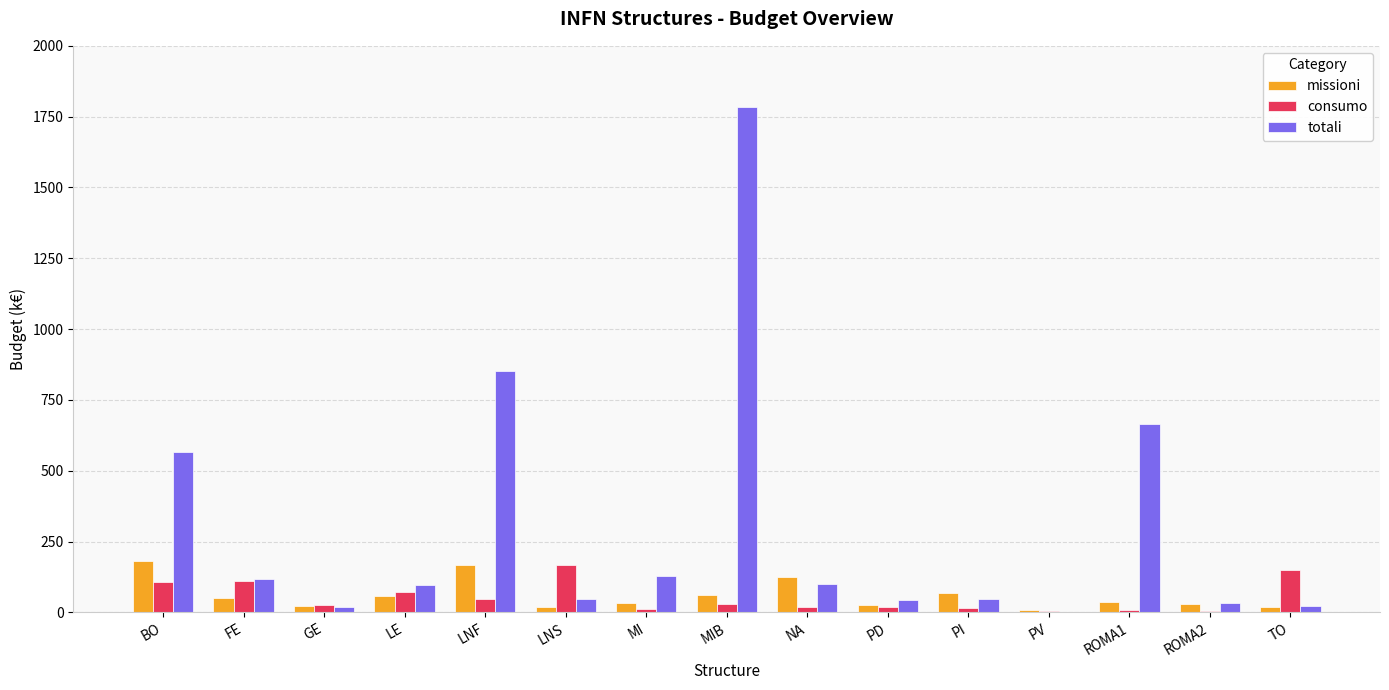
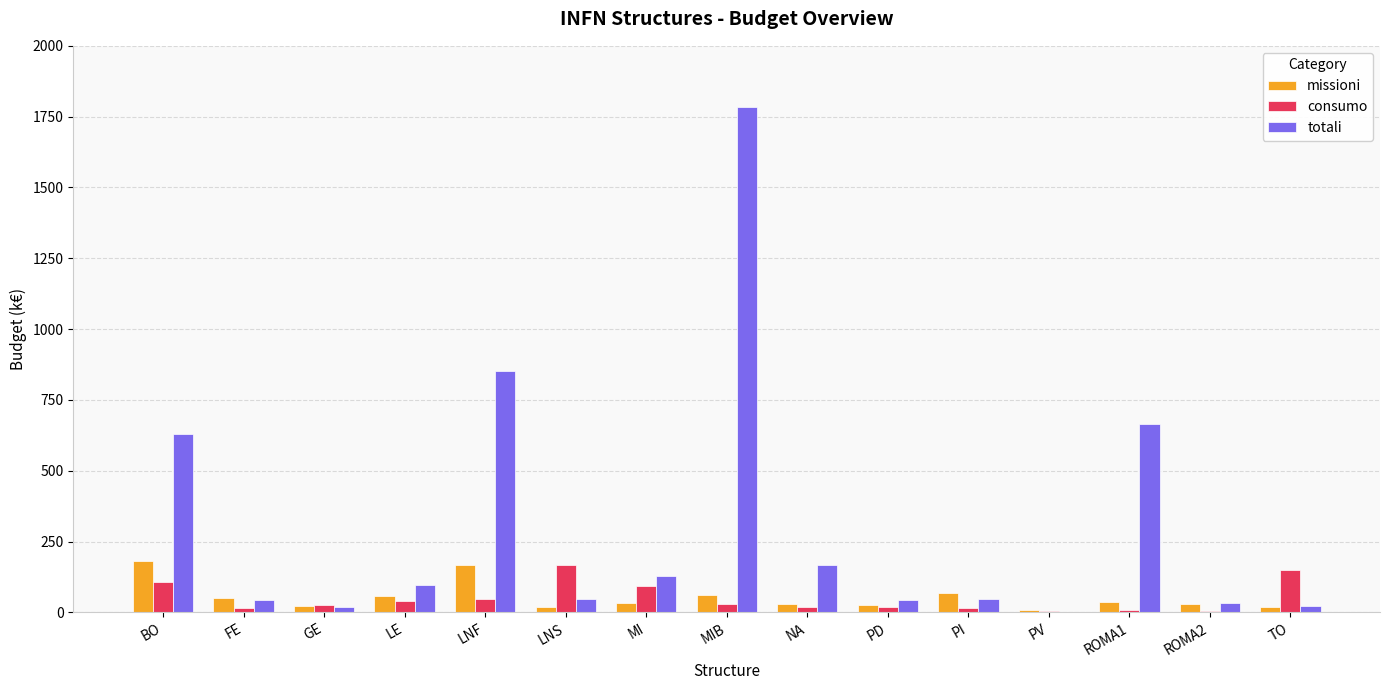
  {
    "missioni": {
      "BO": 180,
      "FE": 50,
      "GE": 20,
      "LE": 60,
      "LNF": 170,
      "LNS": 20,
      "MI": 30,
      "MIB": 60,
-     "NA": 130,
+     "NA": 30,
      "PD": 30,
      "PI": 70,
      "PV": 10,
      "ROMA1": 40,
      "ROMA2": 30,
      "TO": 20
    },
    "consumo": {
      "BO": 110,
-     "FE": 110,
+     "FE": 20,
      "GE": 30,
-     "LE": 70,
+     "LE": 40,
      "LNF": 50,
      "LNS": 170,
-     "MI": 10,
+     "MI": 90,
      "MIB": 30,
      "NA": 20,
      "PD": 20,
      "PI": 20,
      "TO": 150
    },
    "totali": {
-     "BO": 570,
-     "FE": 120,
+     "BO": 630,
+     "FE": 40,
      "GE": 20,
      "LE": 100,
      "LNF": 850,
      "LNS": 50,
      "MI": 130,
      "MIB": 1780,
-     "NA": 100,
+     "NA": 170,
      "PD": 40,
      "PI": 50,
      "PV": 0,
      "ROMA1": 670,
      "ROMA2": 30,
      "TO": 20
    }
  }
